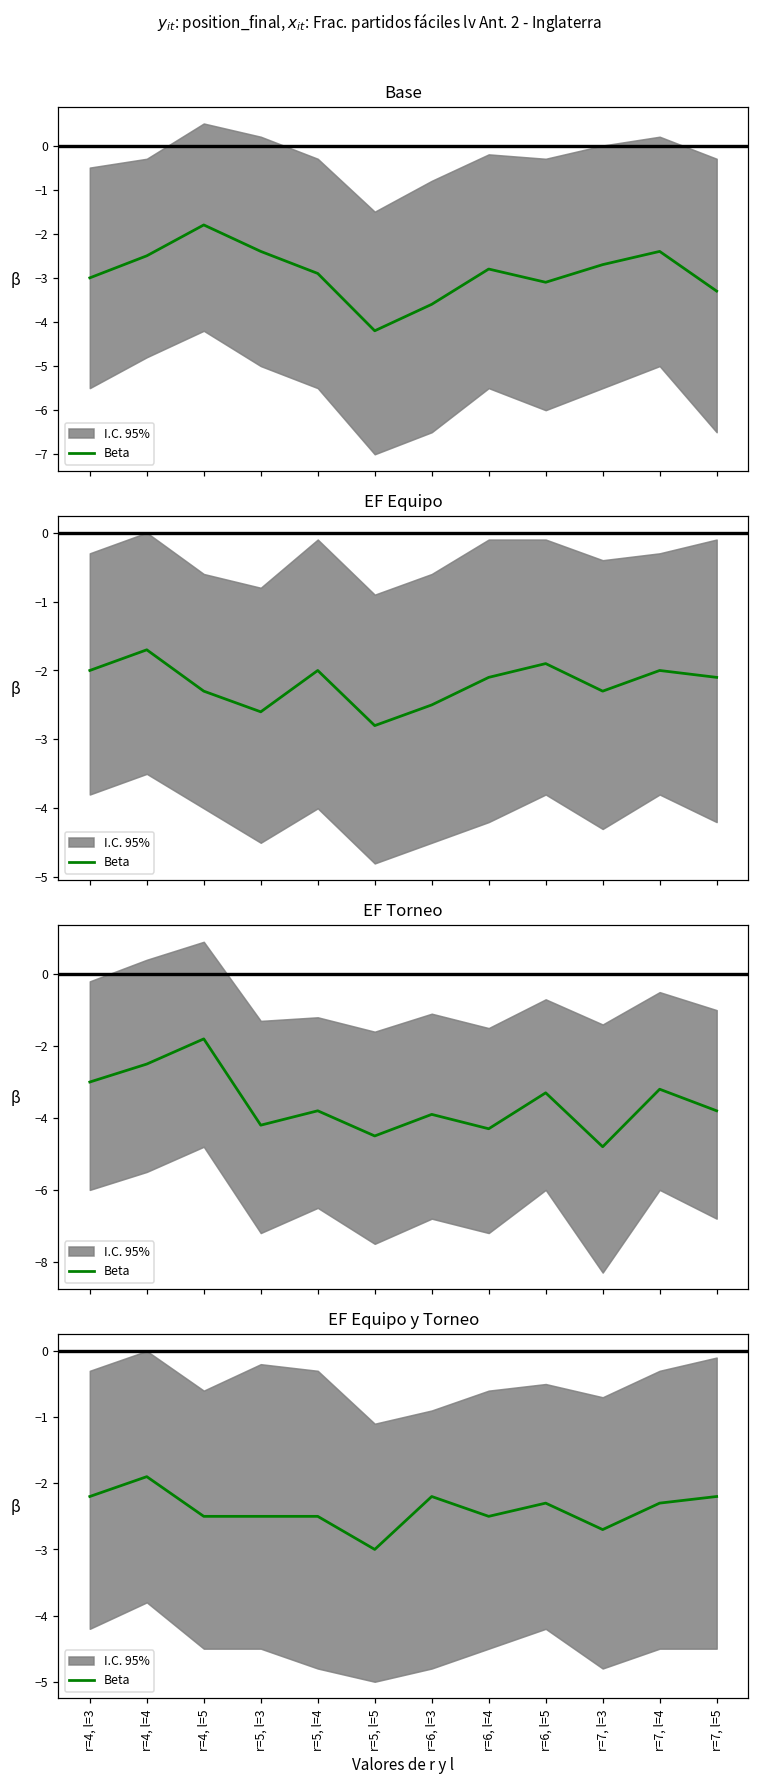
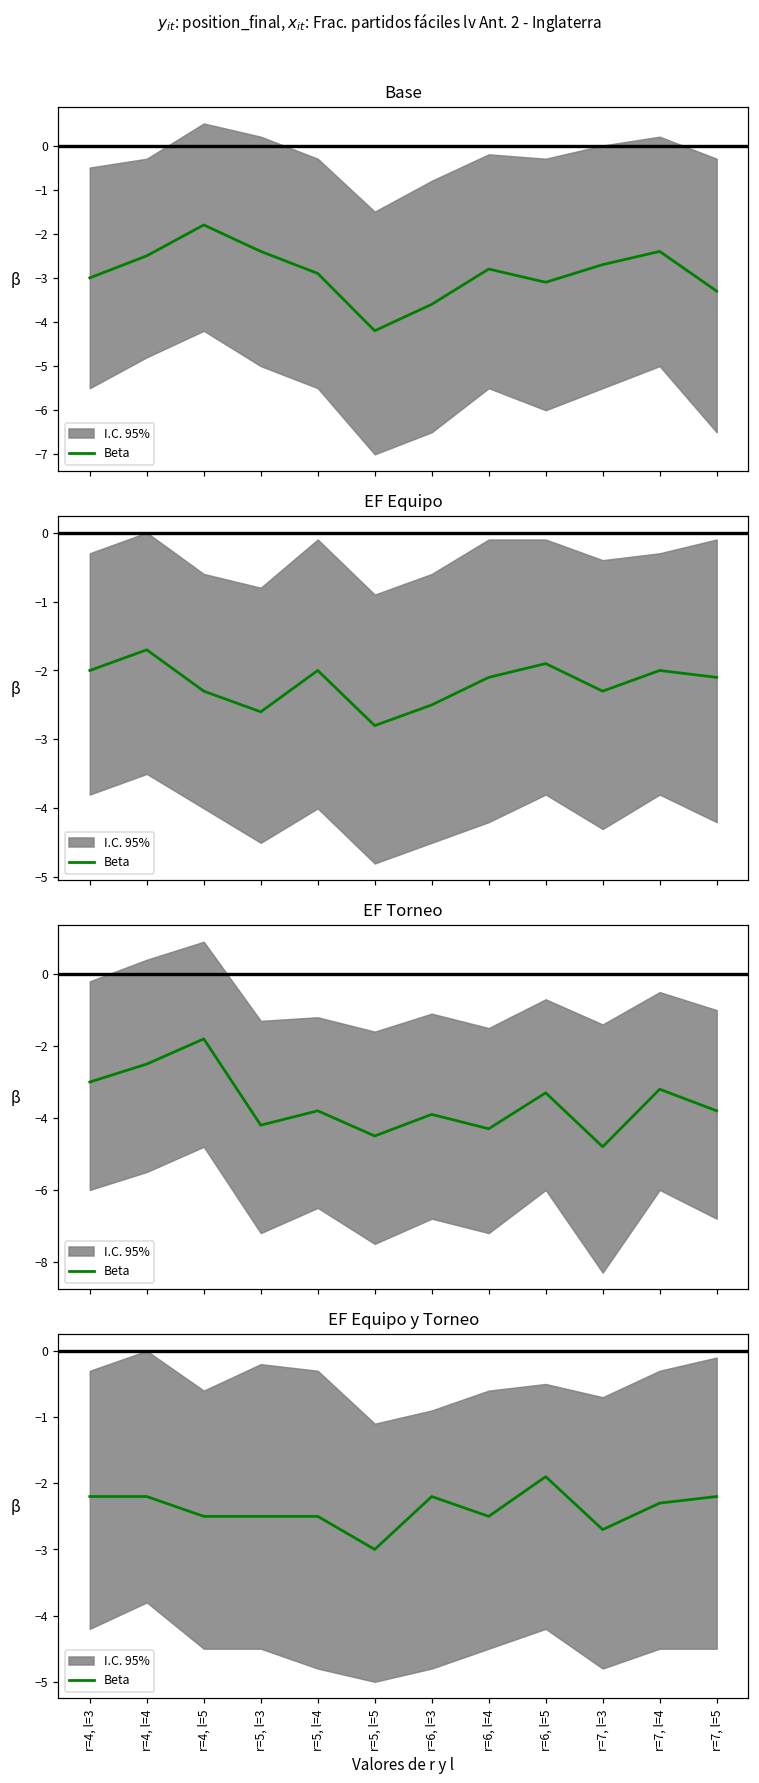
  {
    "EF Equipo y Torneo": {
      "Beta": {
        "r=4, l=3": -2.2,
-       "r=4, l=4": -1.9,
+       "r=4, l=4": -2.2,
        "r=4, l=5": -2.5,
        "r=5, l=3": -2.5,
        "r=5, l=4": -2.5,
        "r=5, l=5": -3.0,
        "r=6, l=3": -2.2,
        "r=6, l=4": -2.5,
-       "r=6, l=5": -2.3,
+       "r=6, l=5": -1.9,
        "r=7, l=3": -2.7,
        "r=7, l=4": -2.3,
        "r=7, l=5": -2.2
      }
    }
  }
